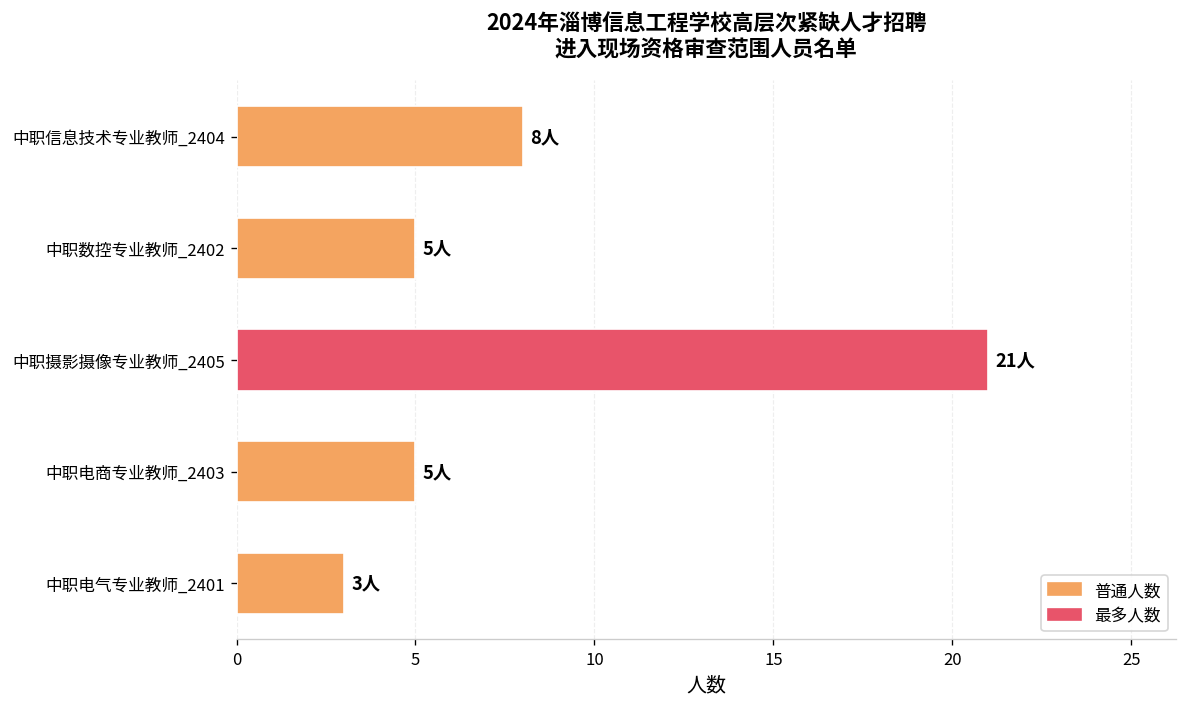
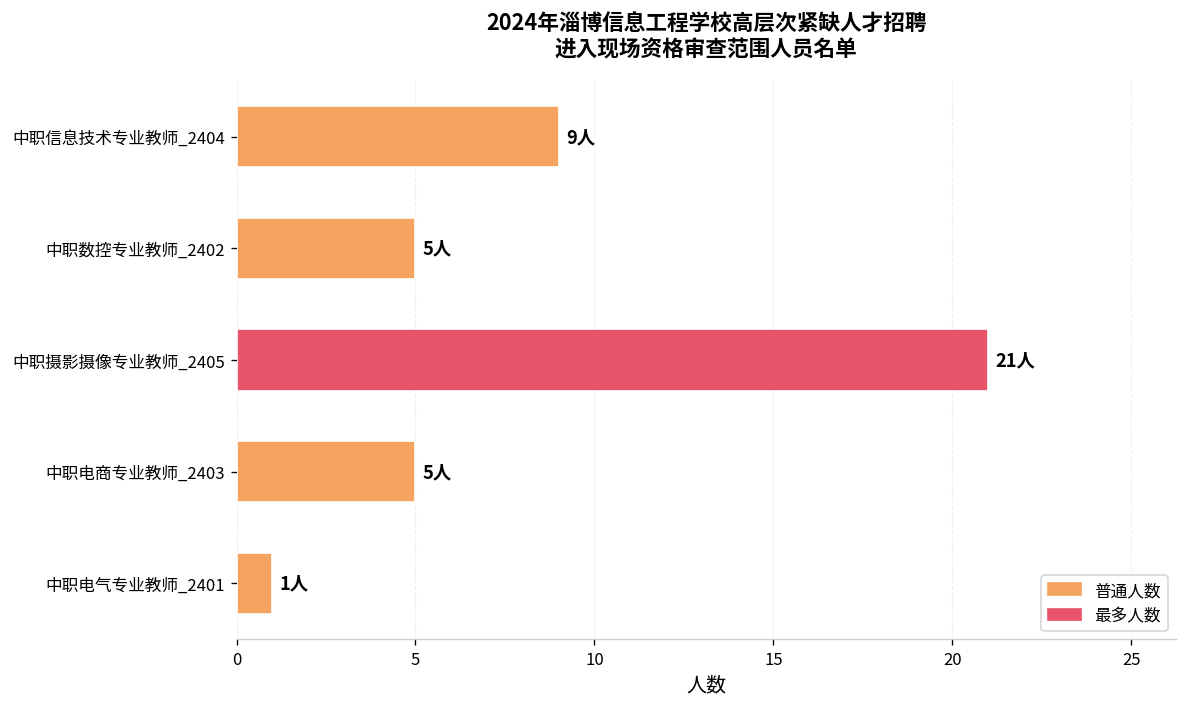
  {
-   "中职信息技术专业教师_2404": "8人",
+   "中职信息技术专业教师_2404": "9人",
    "中职数控专业教师_2402": "5人",
    "中职摄影摄像专业教师_2405": "21人",
    "中职电商专业教师_2403": "5人",
-   "中职电气专业教师_2401": "3人"
+   "中职电气专业教师_2401": "1人"
  }
